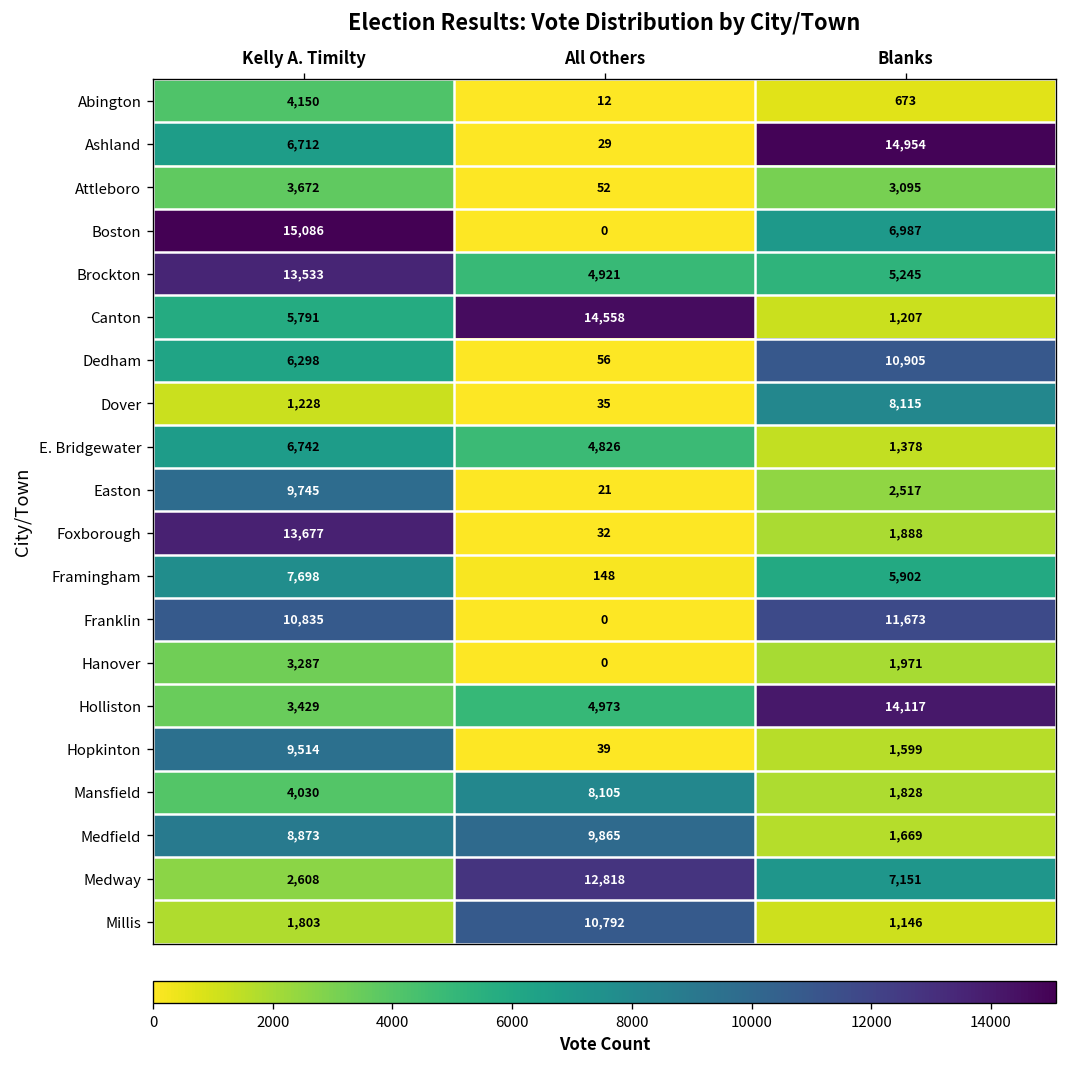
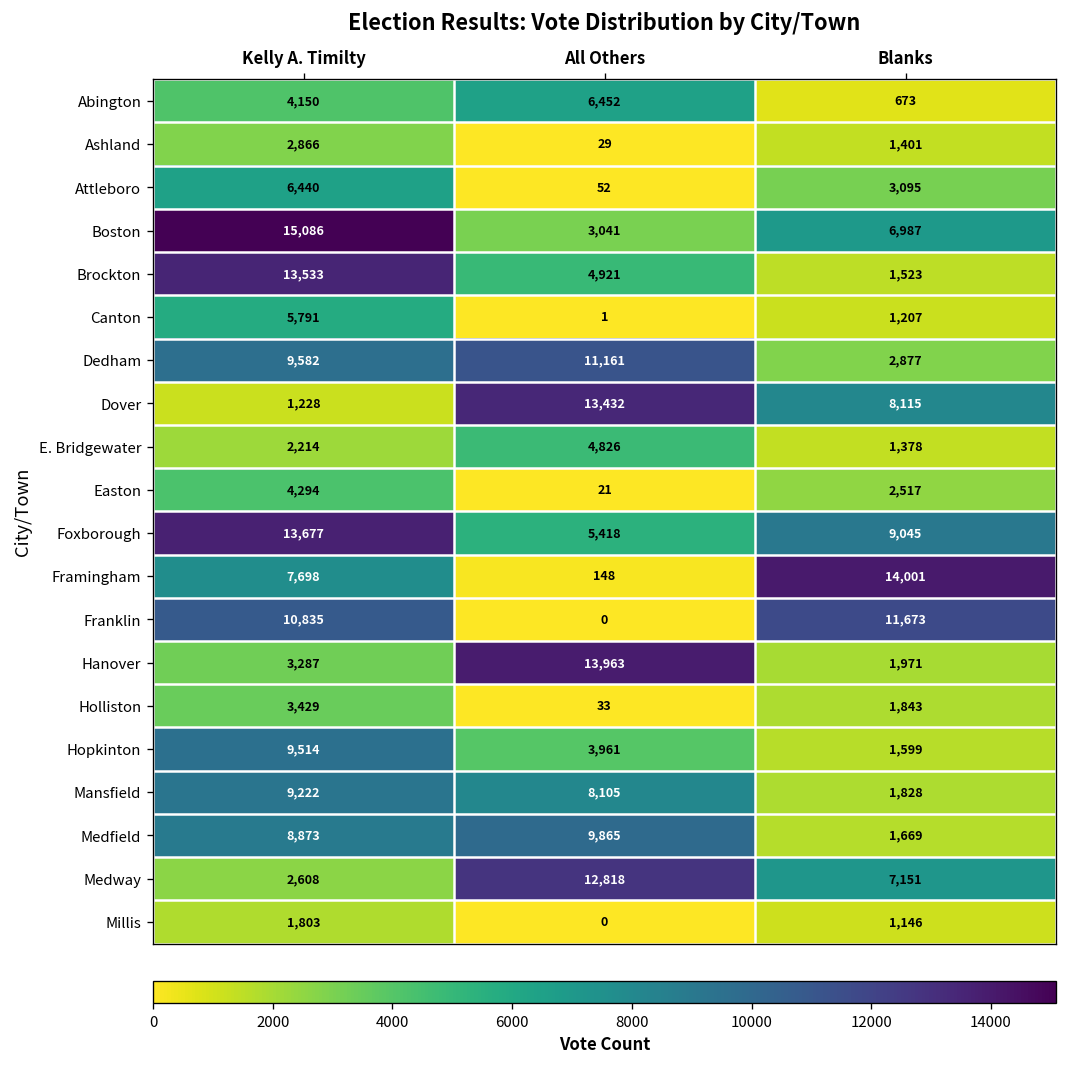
  {
    "Abington": {
      "Kelly A. Timilty": "4,150",
-     "All Others": "12",
+     "All Others": "6,452",
      "Blanks": "673"
    },
    "Ashland": {
-     "Kelly A. Timilty": "6,712",
+     "Kelly A. Timilty": "2,866",
      "All Others": "29",
-     "Blanks": "14,954"
+     "Blanks": "1,401"
    },
    "Attleboro": {
-     "Kelly A. Timilty": "3,672",
+     "Kelly A. Timilty": "6,440",
      "All Others": "52",
      "Blanks": "3,095"
    },
    "Boston": {
      "Kelly A. Timilty": "15,086",
-     "All Others": "0",
+     "All Others": "3,041",
      "Blanks": "6,987"
    },
    "Brockton": {
      "Kelly A. Timilty": "13,533",
      "All Others": "4,921",
-     "Blanks": "5,245"
+     "Blanks": "1,523"
    },
    "Canton": {
      "Kelly A. Timilty": "5,791",
-     "All Others": "14,558",
+     "All Others": "1",
      "Blanks": "1,207"
    },
    "Dedham": {
-     "Kelly A. Timilty": "6,298",
-     "All Others": "56",
-     "Blanks": "10,905"
+     "Kelly A. Timilty": "9,582",
+     "All Others": "11,161",
+     "Blanks": "2,877"
    },
    "Dover": {
      "Kelly A. Timilty": "1,228",
-     "All Others": "35",
+     "All Others": "13,432",
      "Blanks": "8,115"
    },
    "E. Bridgewater": {
-     "Kelly A. Timilty": "6,742",
+     "Kelly A. Timilty": "2,214",
      "All Others": "4,826",
      "Blanks": "1,378"
    },
    "Easton": {
-     "Kelly A. Timilty": "9,745",
+     "Kelly A. Timilty": "4,294",
      "All Others": "21",
      "Blanks": "2,517"
    },
    "Foxborough": {
      "Kelly A. Timilty": "13,677",
-     "All Others": "32",
-     "Blanks": "1,888"
+     "All Others": "5,418",
+     "Blanks": "9,045"
    },
    "Framingham": {
      "Kelly A. Timilty": "7,698",
      "All Others": "148",
-     "Blanks": "5,902"
+     "Blanks": "14,001"
    },
    "Franklin": {
      "Kelly A. Timilty": "10,835",
      "All Others": "0",
      "Blanks": "11,673"
    },
    "Hanover": {
      "Kelly A. Timilty": "3,287",
-     "All Others": "0",
+     "All Others": "13,963",
      "Blanks": "1,971"
    },
    "Holliston": {
      "Kelly A. Timilty": "3,429",
-     "All Others": "4,973",
-     "Blanks": "14,117"
+     "All Others": "33",
+     "Blanks": "1,843"
    },
    "Hopkinton": {
      "Kelly A. Timilty": "9,514",
-     "All Others": "39",
+     "All Others": "3,961",
      "Blanks": "1,599"
    },
    "Mansfield": {
-     "Kelly A. Timilty": "4,030",
+     "Kelly A. Timilty": "9,222",
      "All Others": "8,105",
      "Blanks": "1,828"
    },
    "Medfield": {
      "Kelly A. Timilty": "8,873",
      "All Others": "9,865",
      "Blanks": "1,669"
    },
    "Medway": {
      "Kelly A. Timilty": "2,608",
      "All Others": "12,818",
      "Blanks": "7,151"
    },
    "Millis": {
      "Kelly A. Timilty": "1,803",
-     "All Others": "10,792",
+     "All Others": "0",
      "Blanks": "1,146"
    }
  }
